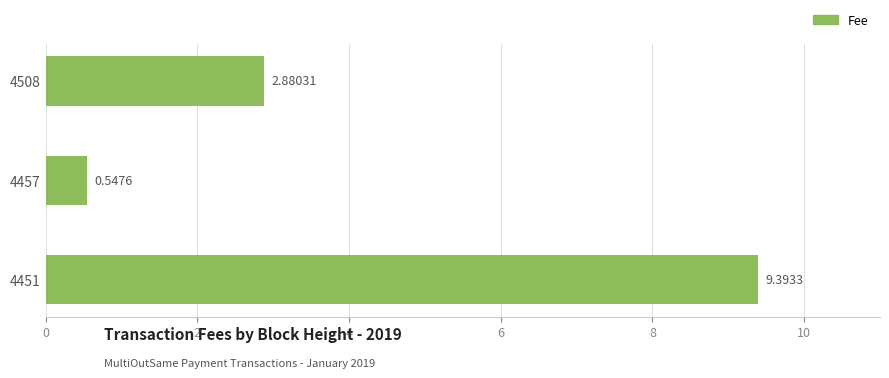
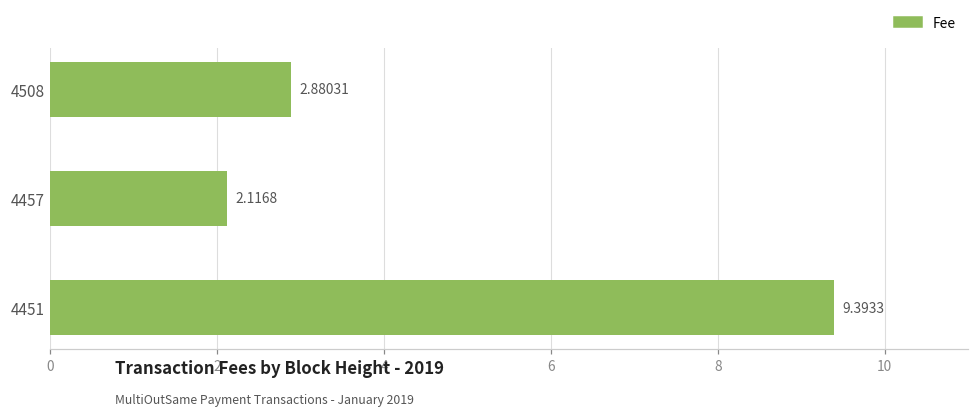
  {
    "4508": 2.88031,
-   "4457": 0.5476,
+   "4457": 2.1168,
    "4451": 9.3933
  }
